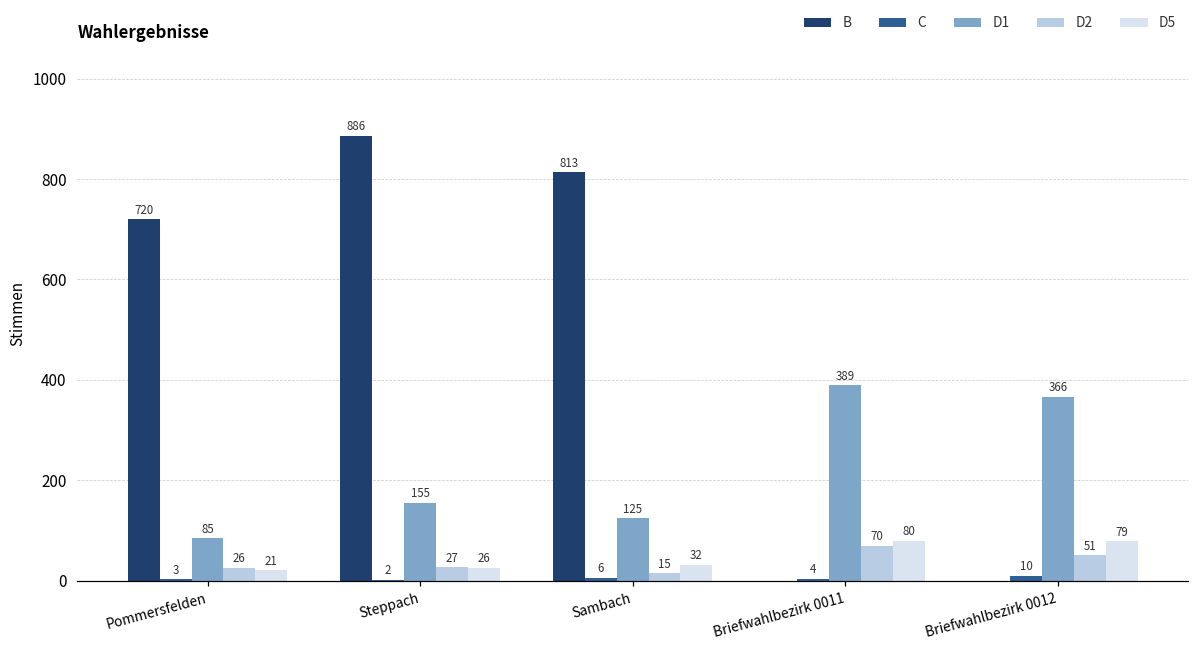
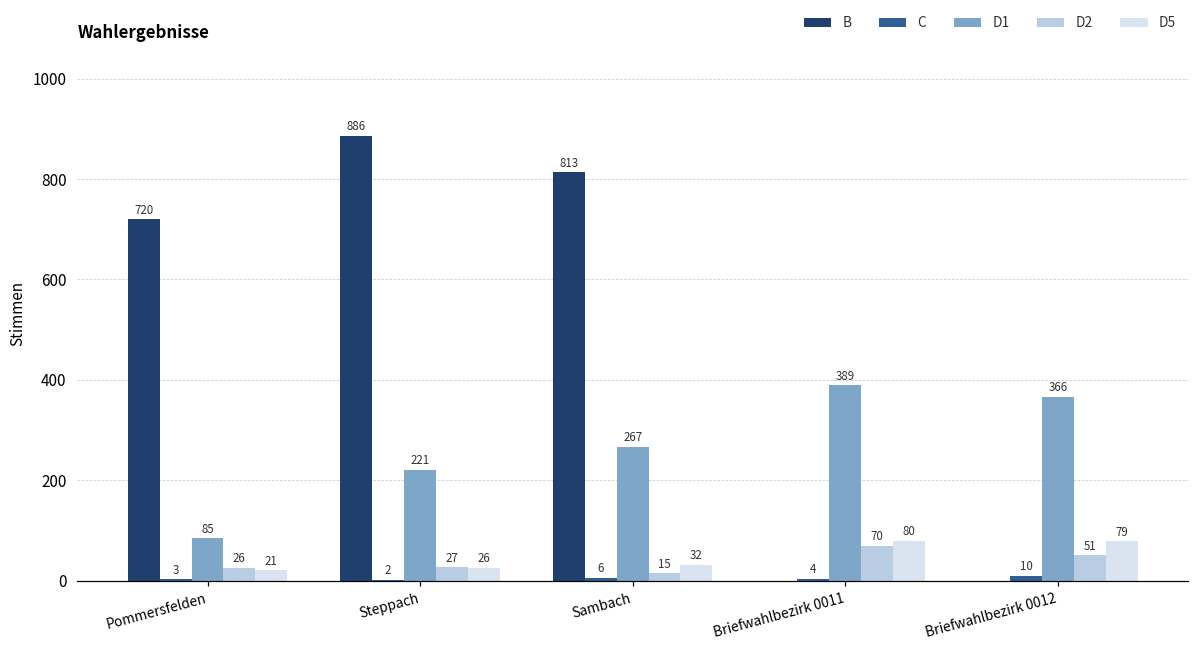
  {
    "D1": {
      "Pommersfelden": 85,
-     "Steppach": 155,
-     "Sambach": 125,
+     "Steppach": 221,
+     "Sambach": 267,
      "Briefwahlbezirk 0011": 389,
      "Briefwahlbezirk 0012": 366
    }
  }
